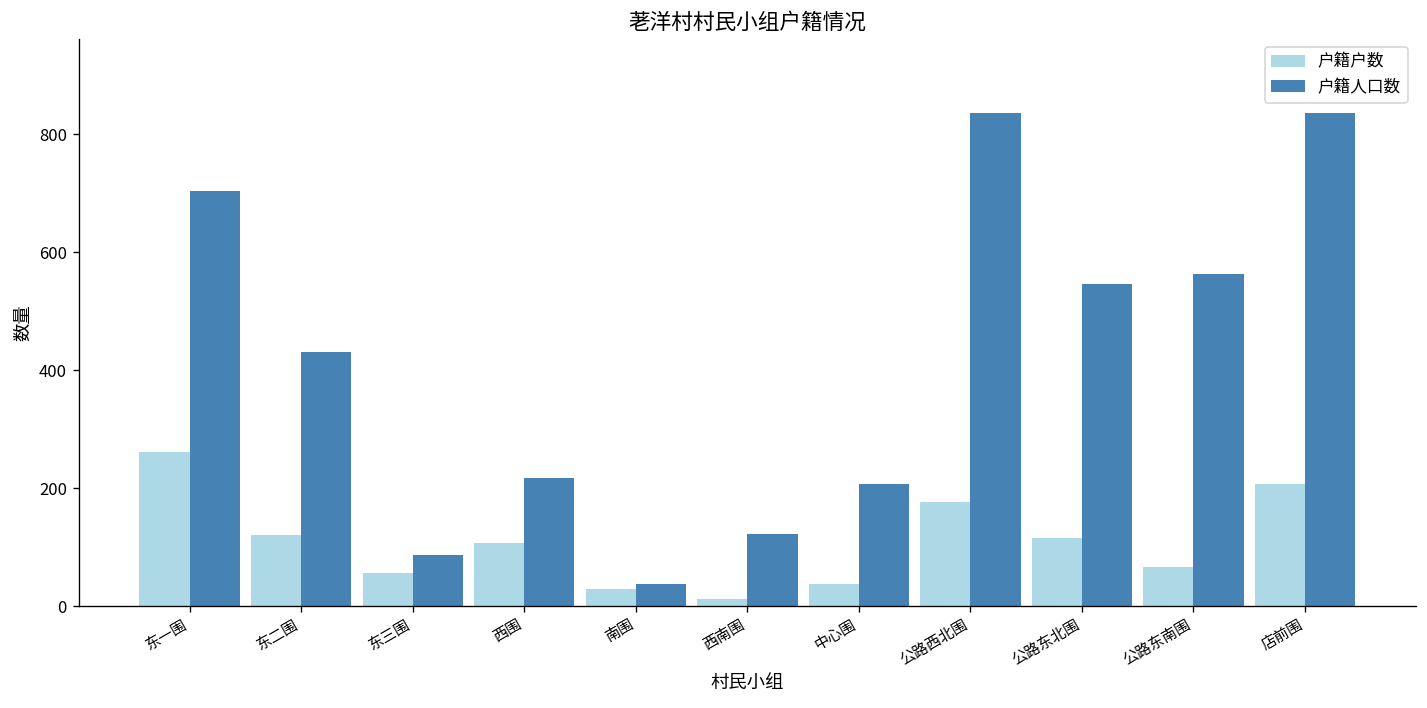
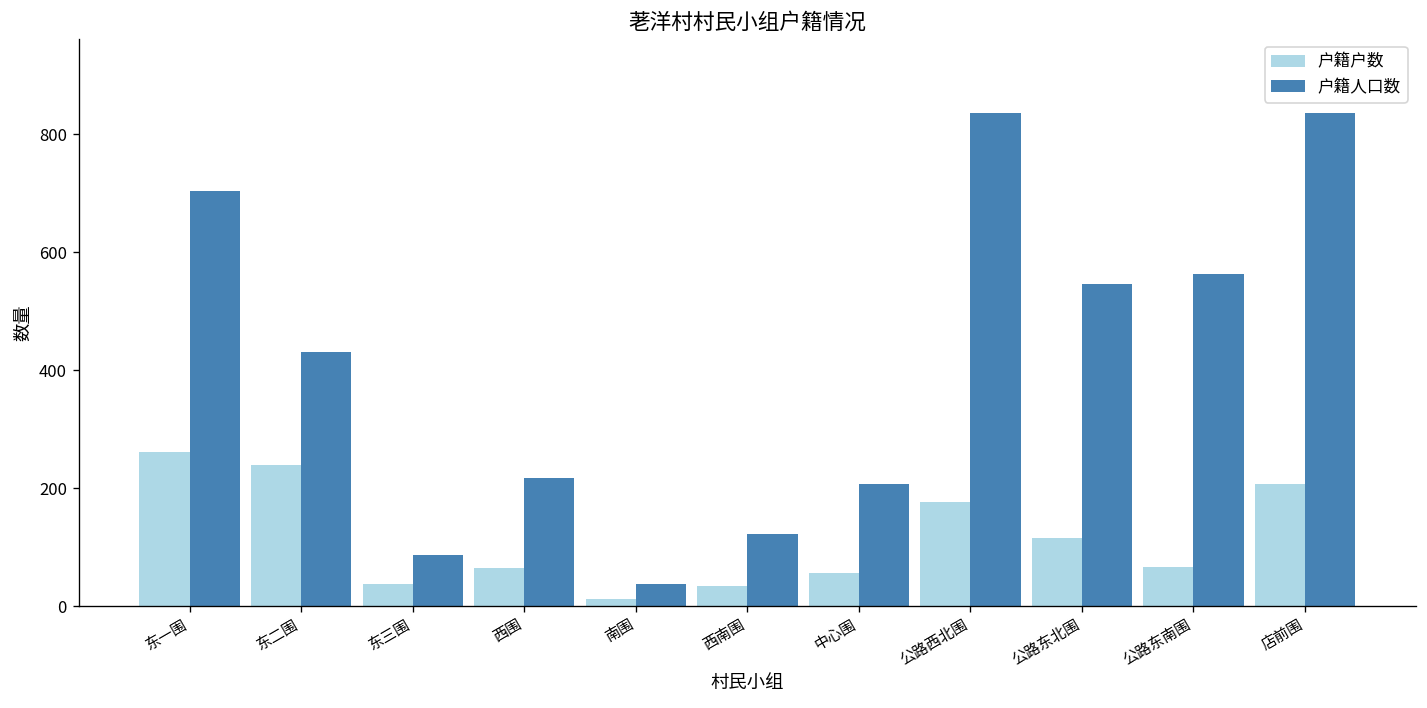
  {
    "户籍户数": {
      "东一围": 260,
-     "东二围": 120,
-     "东三围": 60,
-     "西围": 110,
-     "南围": 30,
-     "西南围": 10,
-     "中心围": 40,
+     "东二围": 240,
+     "东三围": 40,
+     "西围": 60,
+     "南围": 10,
+     "西南围": 30,
+     "中心围": 60,
      "公路西北围": 180,
      "公路东北围": 120,
      "公路东南围": 70,
      "店前围": 210
    },
    "户籍人口数": {
      "东一围": 700,
      "东二围": 430,
      "东三围": 90,
      "西围": 220,
      "南围": 40,
      "西南围": 120,
      "中心围": 210,
      "公路西北围": 840,
      "公路东北围": 550,
      "公路东南围": 560,
      "店前围": 840
    }
  }
